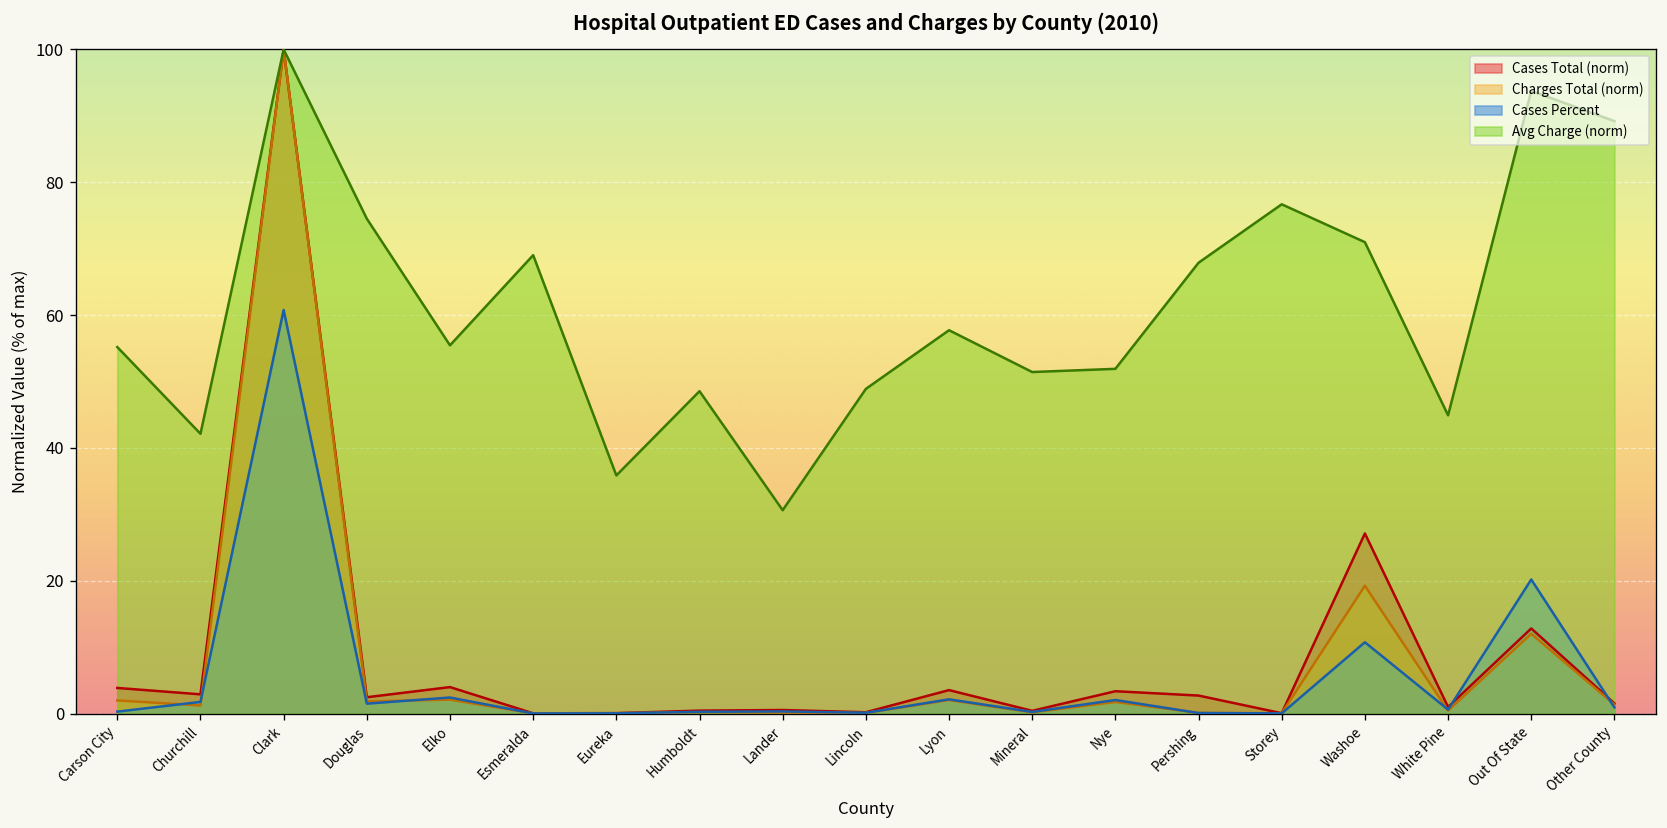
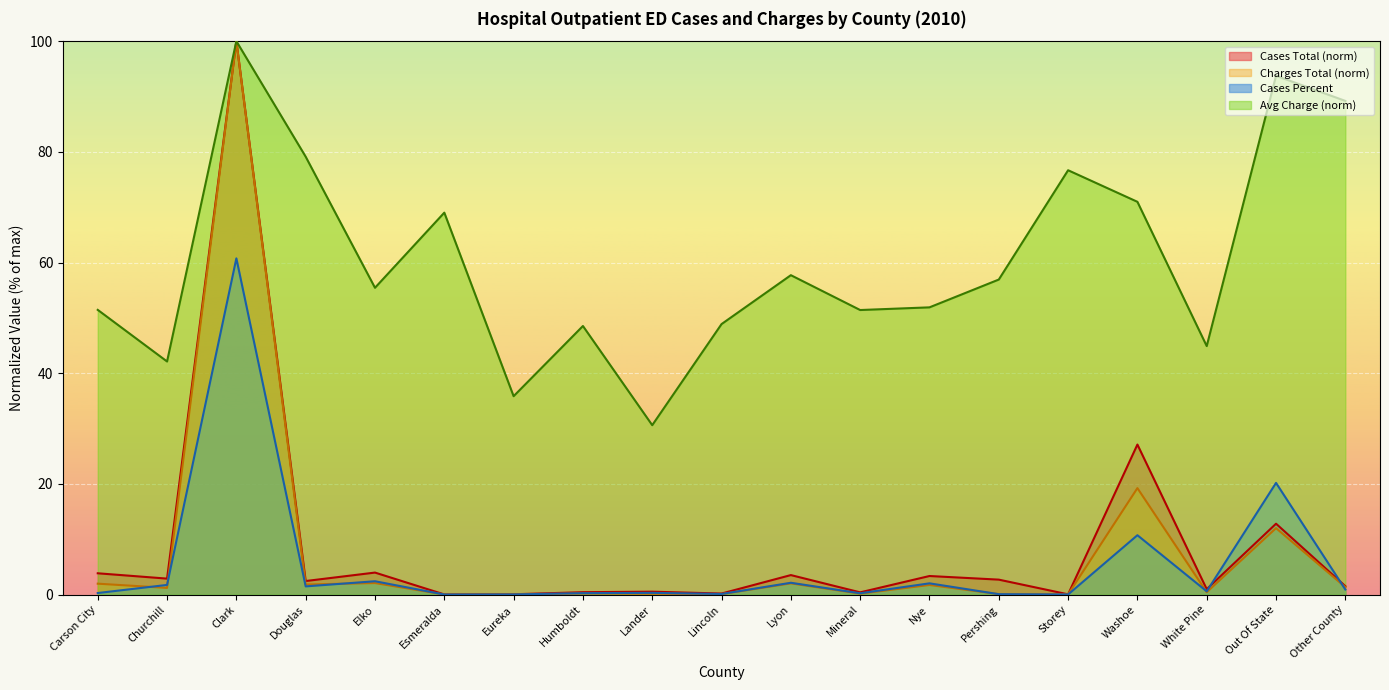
  {
    "Cases Total (norm)": {
      "Carson City": 4,
      "Churchill": 3,
      "Douglas": 2,
      "Elko": 4,
      "Lyon": 4,
      "Nye": 3,
      "Pershing": 3,
      "Washoe": 27,
      "Out Of State": 13
    },
    "Charges Total (norm)": {
      "Carson City": 2,
      "Churchill": 1,
      "Washoe": 19,
      "Out Of State": 12
    },
    "Cases Percent": {
      "Carson City": 0,
      "Churchill": 2,
      "Clark": 61,
      "Washoe": 11,
      "Out Of State": 20
    },
    "Avg Charge (norm)": {
-     "Carson City": 55,
+     "Carson City": 51,
      "Churchill": 42,
-     "Douglas": 75,
+     "Douglas": 79,
      "Elko": 55,
      "Esmeralda": 69,
      "Eureka": 36,
      "Humboldt": 49,
      "Lander": 31,
      "Lincoln": 49,
      "Lyon": 58,
      "Mineral": 51,
      "Nye": 52,
-     "Pershing": 68,
+     "Pershing": 57,
      "Storey": 77,
      "Washoe": 71,
      "White Pine": 45
    }
  }
